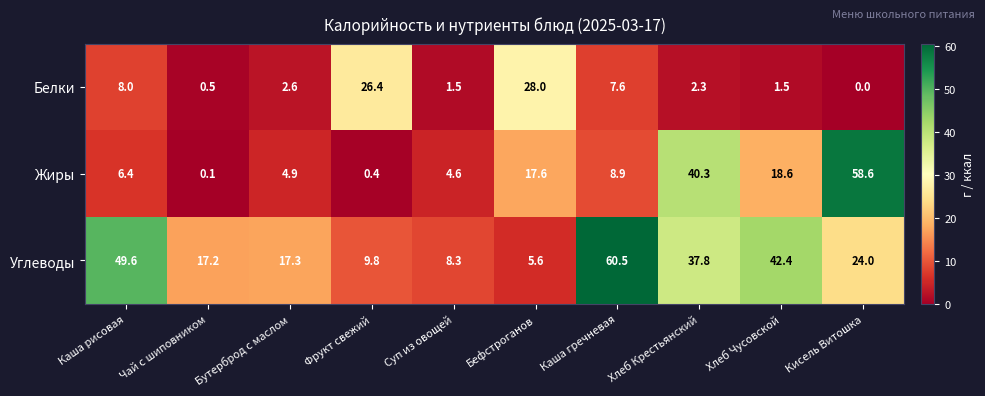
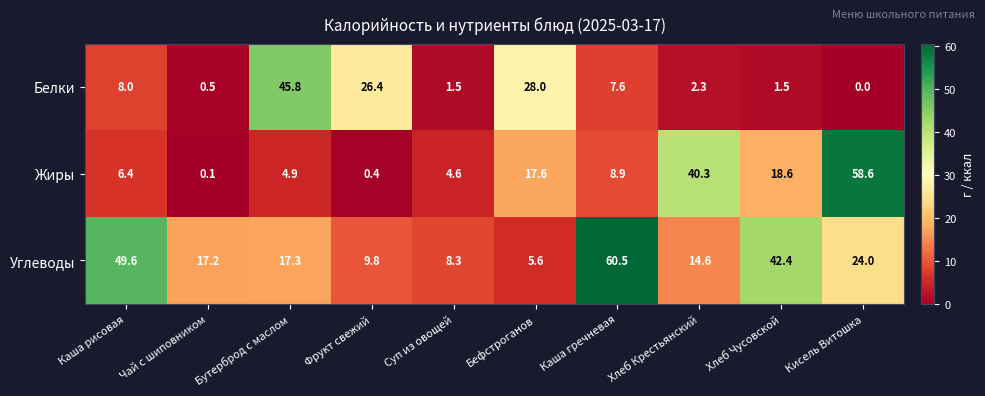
  {
    "Белки": {
      "Каша рисовая": 8.0,
      "Чай с шиповником": 0.5,
-     "Бутерброд с маслом": 2.6,
+     "Бутерброд с маслом": 45.8,
      "Фрукт свежий": 26.4,
      "Суп из овощей": 1.5,
      "Бефстроганов": 28.0,
      "Каша гречневая": 7.6,
      "Хлеб Крестьянский": 2.3,
      "Хлеб Чусовской": 1.5,
      "Кисель Витошка": 0.0
    },
    "Жиры": {
      "Каша рисовая": 6.4,
      "Чай с шиповником": 0.1,
      "Бутерброд с маслом": 4.9,
      "Фрукт свежий": 0.4,
      "Суп из овощей": 4.6,
      "Бефстроганов": 17.6,
      "Каша гречневая": 8.9,
      "Хлеб Крестьянский": 40.3,
      "Хлеб Чусовской": 18.6,
      "Кисель Витошка": 58.6
    },
    "Углеводы": {
      "Каша рисовая": 49.6,
      "Чай с шиповником": 17.2,
      "Бутерброд с маслом": 17.3,
      "Фрукт свежий": 9.8,
      "Суп из овощей": 8.3,
      "Бефстроганов": 5.6,
      "Каша гречневая": 60.5,
-     "Хлеб Крестьянский": 37.8,
+     "Хлеб Крестьянский": 14.6,
      "Хлеб Чусовской": 42.4,
      "Кисель Витошка": 24.0
    }
  }
